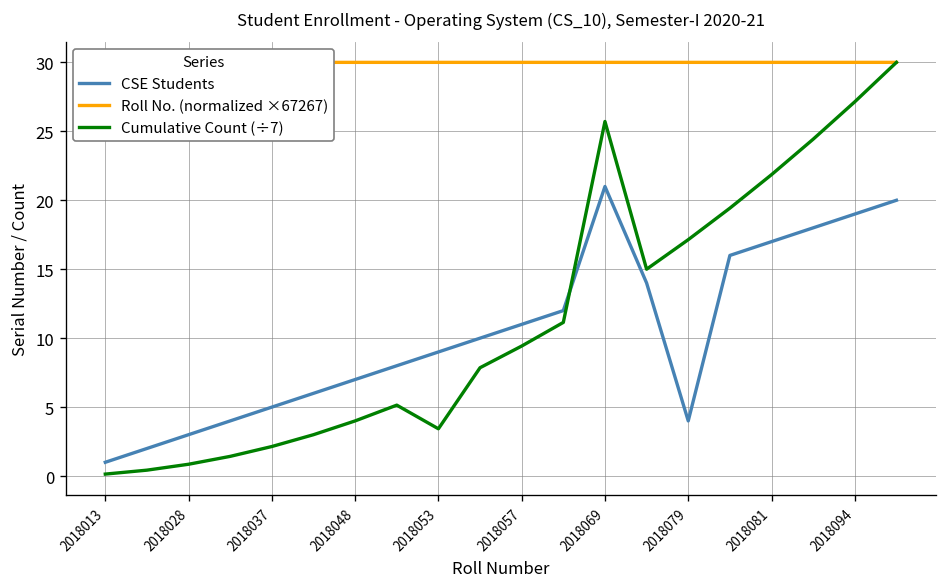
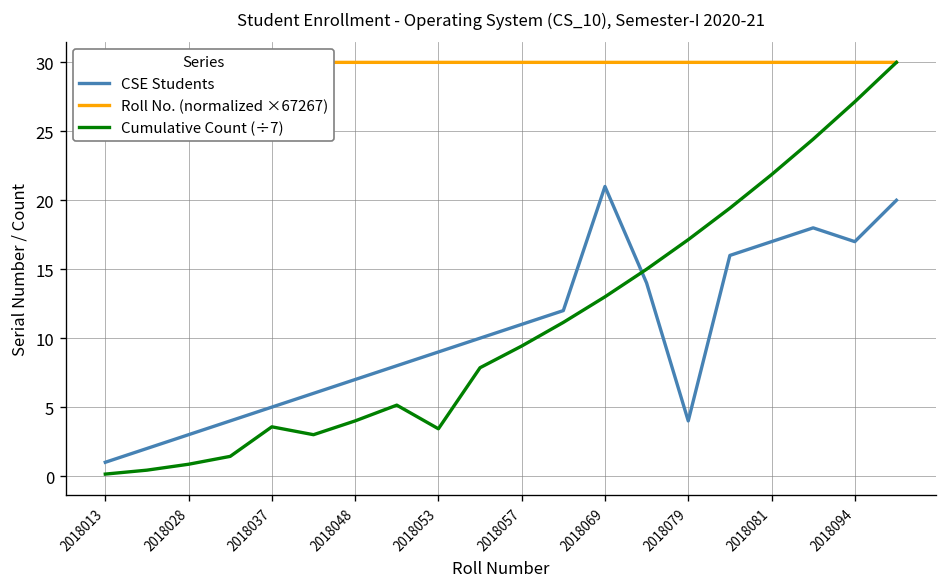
  {
    "CSE Students": {
      "2018013": 1,
      "2018028": 3,
      "2018037": 5,
      "2018048": 7,
      "2018053": 9,
      "2018057": 11,
      "2018069": 21,
      "2018079": 4,
      "2018081": 17,
-     "2018094": 19
+     "2018094": 17
    },
    "Roll No. (normalized ×67267)": {
      "2018048": 30.0,
      "2018053": 30.0,
      "2018057": 30.0,
      "2018069": 30.0,
      "2018079": 30.0,
      "2018081": 30.0,
      "2018094": 30.0
    },
    "Cumulative Count (÷7)": {
      "2018013": 0.1,
      "2018028": 0.9,
-     "2018037": 2.1,
+     "2018037": 3.6,
      "2018048": 4.0,
      "2018053": 3.4,
      "2018057": 9.4,
-     "2018069": 25.7,
+     "2018069": 13.0,
      "2018079": 17.1,
      "2018081": 21.9,
      "2018094": 27.1
    }
  }
